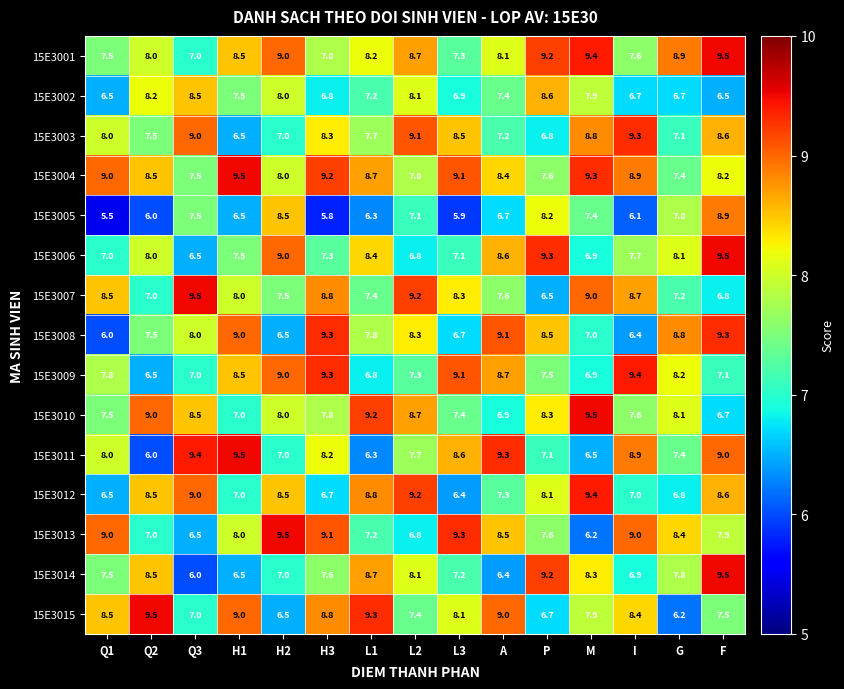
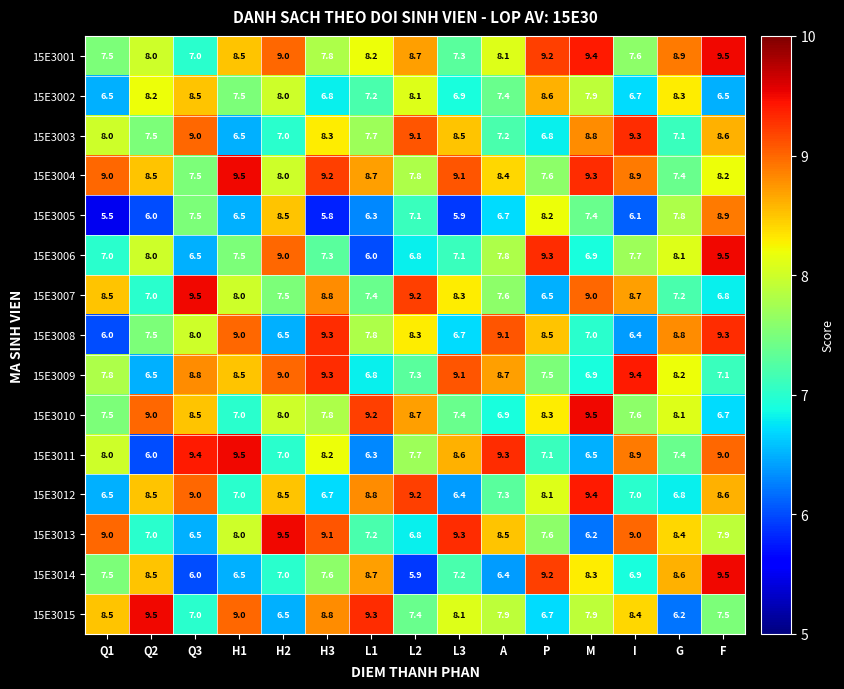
  {
    "15E3002": {
      "Q1": 6.5,
      "Q2": 8.2,
      "Q3": 8.5,
      "H1": 7.5,
      "H2": 8.0,
      "H3": 6.8,
      "L1": 7.2,
      "L2": 8.1,
      "L3": 6.9,
      "A": 7.4,
      "P": 8.6,
      "M": 7.9,
      "I": 6.7,
-     "G": 6.7,
+     "G": 8.3,
      "F": 6.5
    },
    "15E3006": {
      "Q1": 7.0,
      "Q2": 8.0,
      "Q3": 6.5,
      "H1": 7.5,
      "H2": 9.0,
      "H3": 7.3,
-     "L1": 8.4,
+     "L1": 6.0,
      "L2": 6.8,
      "L3": 7.1,
-     "A": 8.6,
+     "A": 7.8,
      "P": 9.3,
      "M": 6.9,
      "I": 7.7,
      "G": 8.1,
      "F": 9.5
    },
    "15E3009": {
      "Q1": 7.8,
      "Q2": 6.5,
-     "Q3": 7.0,
+     "Q3": 8.8,
      "H1": 8.5,
      "H2": 9.0,
      "H3": 9.3,
      "L1": 6.8,
      "L2": 7.3,
      "L3": 9.1,
      "A": 8.7,
      "P": 7.5,
      "M": 6.9,
      "I": 9.4,
      "G": 8.2,
      "F": 7.1
    },
    "15E3014": {
      "Q1": 7.5,
      "Q2": 8.5,
      "Q3": 6.0,
      "H1": 6.5,
      "H2": 7.0,
      "H3": 7.6,
      "L1": 8.7,
-     "L2": 8.1,
+     "L2": 5.9,
      "L3": 7.2,
      "A": 6.4,
      "P": 9.2,
      "M": 8.3,
      "I": 6.9,
-     "G": 7.8,
+     "G": 8.6,
      "F": 9.5
    },
    "15E3015": {
      "Q1": 8.5,
      "Q2": 9.5,
      "Q3": 7.0,
      "H1": 9.0,
      "H2": 6.5,
      "H3": 8.8,
      "L1": 9.3,
      "L2": 7.4,
      "L3": 8.1,
-     "A": 9.0,
+     "A": 7.9,
      "P": 6.7,
      "M": 7.9,
      "I": 8.4,
      "G": 6.2,
      "F": 7.5
    }
  }
